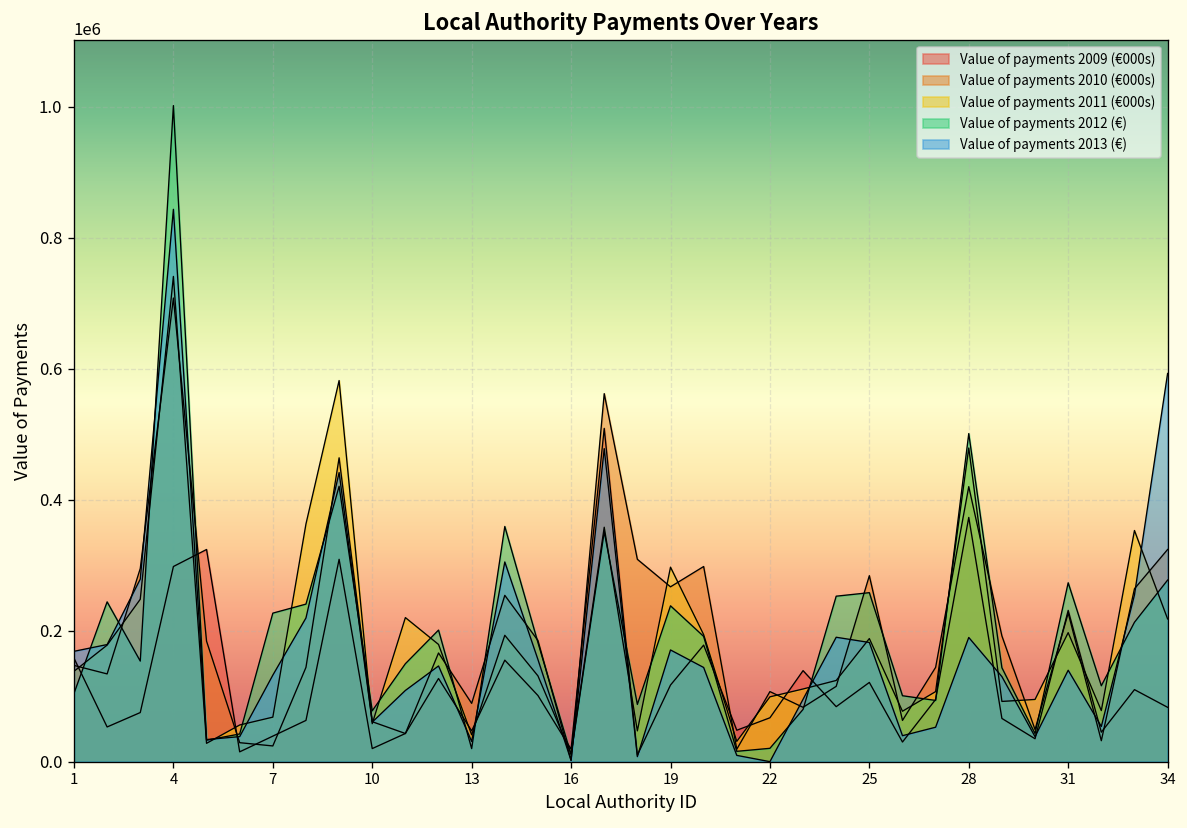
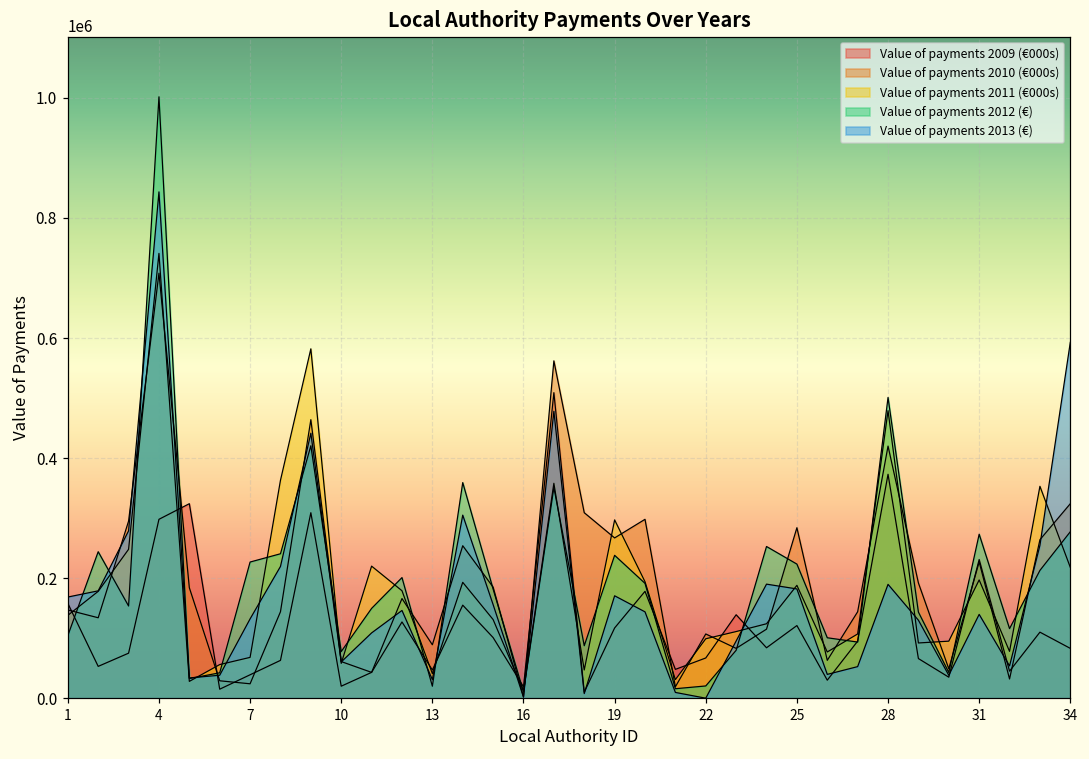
  {
    "Value of payments 2012 (€)": {
      "1": 100000,
      "4": 1000000,
      "7": 230000,
      "10": 80000,
      "13": 20000,
      "19": 240000,
      "22": 20000,
-     "25": 260000,
+     "25": 220000,
      "28": 500000,
      "31": 270000,
      "34": 280000
    },
    "Value of payments 2013 (€)": {
      "1": 170000,
      "4": 840000,
      "7": 130000,
      "13": 30000,
      "19": 170000,
      "22": 0,
      "25": 180000,
      "28": 190000,
      "31": 140000,
      "34": 590000
    }
  }
